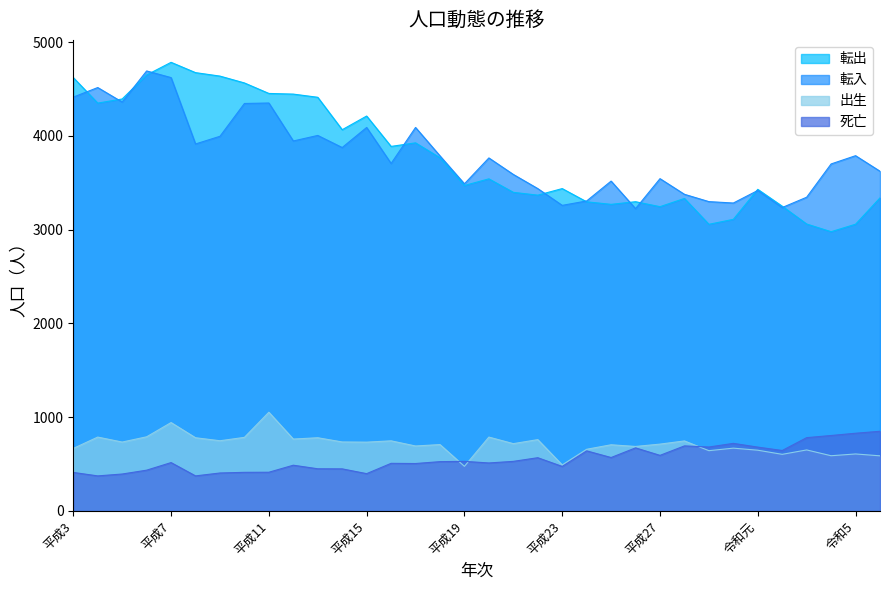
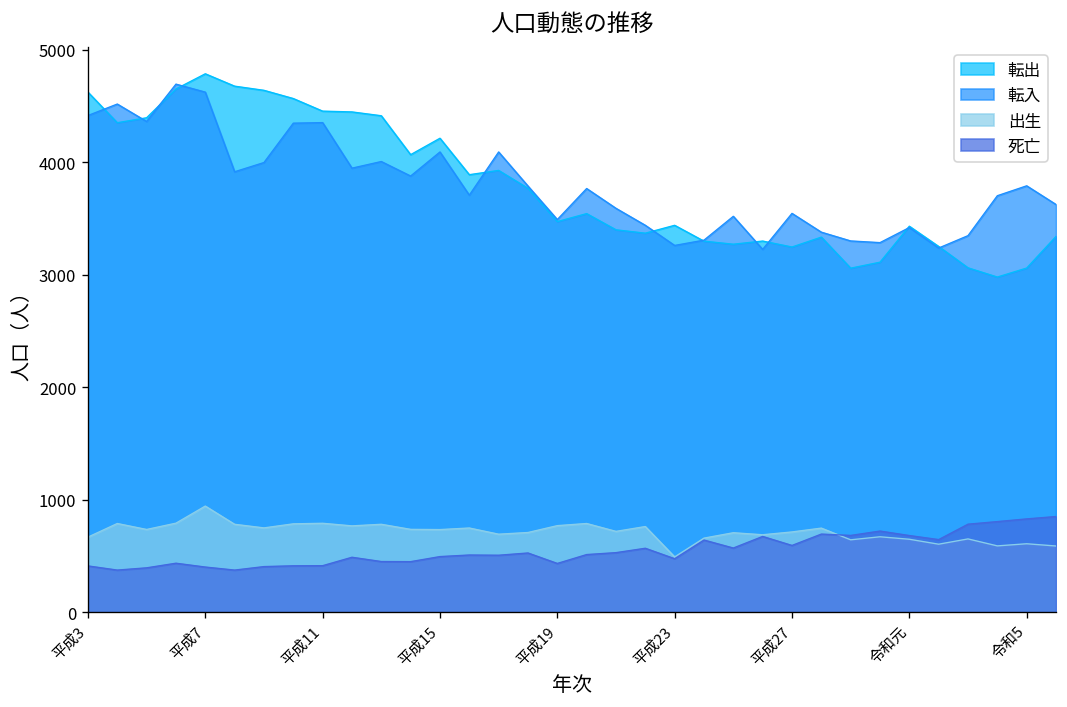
  {
    "出生": {
      "平成3": 700,
      "平成7": 900,
-     "平成11": 1100,
+     "平成11": 800,
      "平成15": 700,
-     "平成19": 500,
+     "平成19": 800,
      "平成27": 700,
      "令和元": 600,
      "令和5": 600
    },
    "死亡": {
      "平成3": 400,
-     "平成7": 500,
+     "平成7": 400,
      "平成11": 400,
-     "平成15": 400,
-     "平成19": 500,
+     "平成15": 500,
+     "平成19": 400,
      "平成27": 600,
      "令和元": 700,
      "令和5": 800
    }
  }
